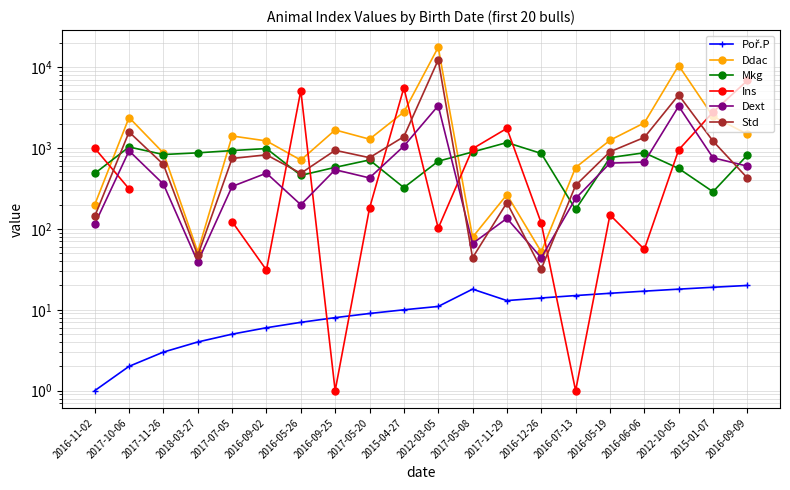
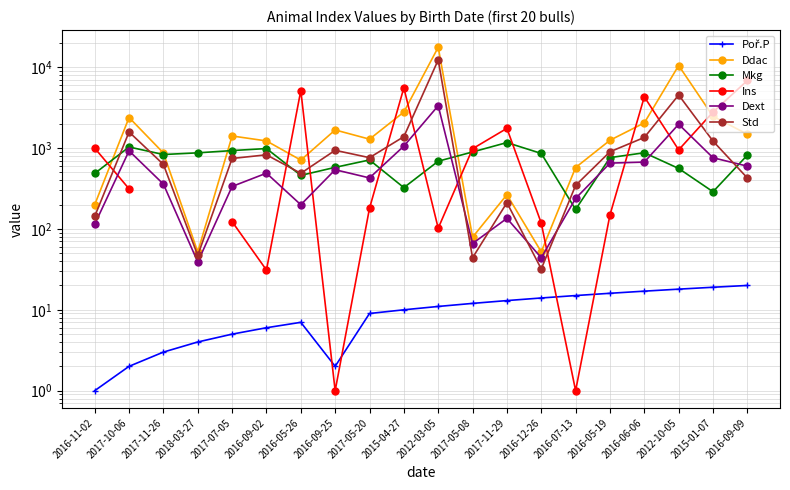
  {
    "Poř.P": {
      "2016-11-02": 1,
      "2017-10-06": 2,
      "2017-11-26": 3,
      "2018-03-27": 4,
      "2017-07-05": 5,
      "2016-09-02": 6,
      "2016-05-26": 7,
-     "2016-09-25": 8,
+     "2016-09-25": 2,
      "2017-05-20": 9,
      "2015-04-27": 10,
      "2012-03-05": 11,
-     "2017-05-08": 18,
+     "2017-05-08": 12,
      "2017-11-29": 13,
      "2016-12-26": 14,
      "2016-07-13": 15,
      "2016-05-19": 16,
      "2016-06-06": 17,
      "2012-10-05": 18,
      "2015-01-07": 19,
      "2016-09-09": 20
    },
    "Ddac": {
      "2016-11-02": 200,
      "2017-10-06": 2400,
      "2018-03-27": 50,
      "2017-07-05": 1400,
      "2016-09-02": 1200,
      "2016-05-26": 700,
      "2016-09-25": 1700,
      "2017-05-20": 1300,
      "2015-04-27": 2800,
      "2012-03-05": 18000,
      "2017-05-08": 80,
      "2017-11-29": 270,
      "2016-12-26": 50,
      "2016-07-13": 600,
      "2016-05-19": 1200,
      "2016-06-06": 2000,
      "2012-10-05": 10000,
      "2016-09-09": 1500
    },
    "Mkg": {
      "2016-11-02": 500,
      "2017-10-06": 1000,
      "2018-03-27": 900,
      "2017-07-05": 900,
      "2016-09-02": 1000,
      "2015-04-27": 320,
      "2012-03-05": 700,
      "2017-05-08": 900,
      "2017-11-29": 1200,
      "2016-12-26": 900,
      "2016-07-13": 170,
      "2016-05-19": 800,
      "2016-06-06": 900,
      "2012-10-05": 600,
      "2015-01-07": 290,
      "2016-09-09": 800
    },
    "Ins": {
      "2016-11-02": 1000,
      "2017-10-06": 310,
      "2017-07-05": 120,
      "2016-09-02": 31,
      "2016-05-26": 5000,
      "2016-09-25": 1,
      "2017-05-20": 180,
      "2015-04-27": 6000,
      "2012-03-05": 100,
      "2017-05-08": 1000,
      "2017-11-29": 1800,
      "2016-12-26": 120,
      "2016-07-13": 1,
      "2016-05-19": 150,
-     "2016-06-06": 60,
+     "2016-06-06": 4000,
      "2012-10-05": 900
    },
    "Dext": {
      "2016-11-02": 110,
      "2017-10-06": 900,
      "2017-11-26": 400,
      "2018-03-27": 40,
      "2017-07-05": 340,
      "2016-09-02": 500,
      "2016-05-26": 200,
      "2017-05-20": 400,
      "2015-04-27": 1100,
      "2012-03-05": 3300,
      "2017-05-08": 70,
      "2017-11-29": 140,
      "2016-12-26": 40,
      "2016-07-13": 240,
      "2016-05-19": 700,
      "2016-06-06": 700,
-     "2012-10-05": 3300,
+     "2012-10-05": 2000,
      "2015-01-07": 800,
      "2016-09-09": 600
    },
    "Std": {
      "2016-11-02": 140,
      "2017-10-06": 1600,
      "2017-11-26": 600,
      "2018-03-27": 50,
      "2017-07-05": 700,
      "2016-09-02": 800,
      "2016-09-25": 900,
      "2015-04-27": 1400,
      "2012-03-05": 12000,
      "2017-05-08": 40,
      "2017-11-29": 210,
      "2016-12-26": 32,
      "2016-07-13": 350,
      "2016-05-19": 900,
      "2016-06-06": 1400,
      "2012-10-05": 5000,
      "2015-01-07": 1200,
      "2016-09-09": 400
    }
  }
